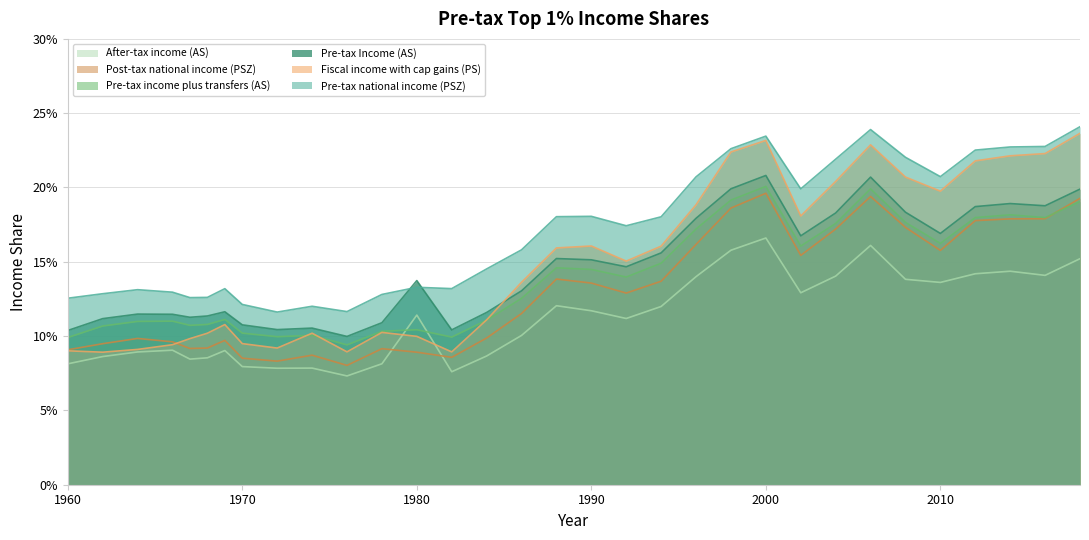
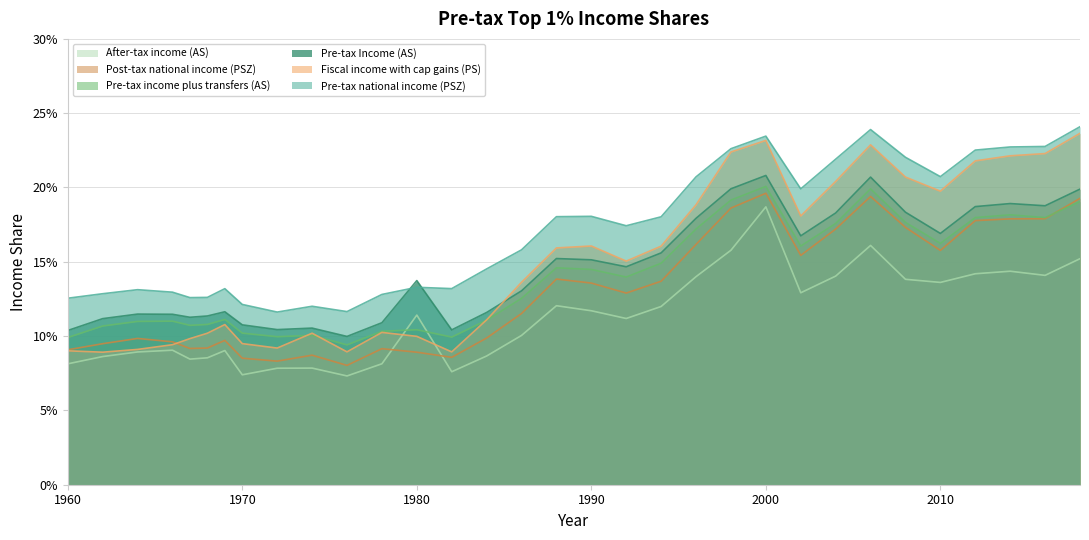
  {
    "After-tax income (AS)": {
      "1960": "8.1%",
-     "1970": "7.9%",
+     "1970": "7.4%",
      "1980": "11.4%",
      "1990": "11.7%",
-     "2000": "16.6%",
+     "2000": "18.7%",
      "2010": "13.6%"
    },
    "Pre-tax Income (AS)": {
      "1960": "10.4%",
      "1970": "10.8%",
      "1980": "13.7%",
      "1990": "15.1%",
      "2000": "20.8%",
      "2010": "16.9%"
    }
  }
